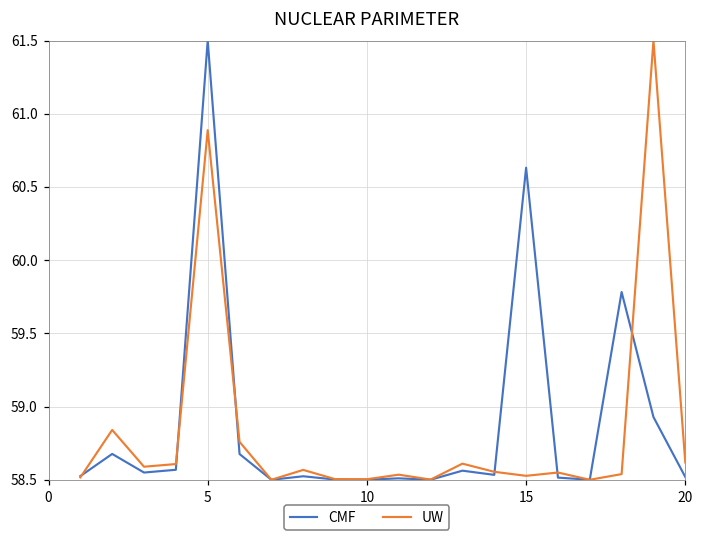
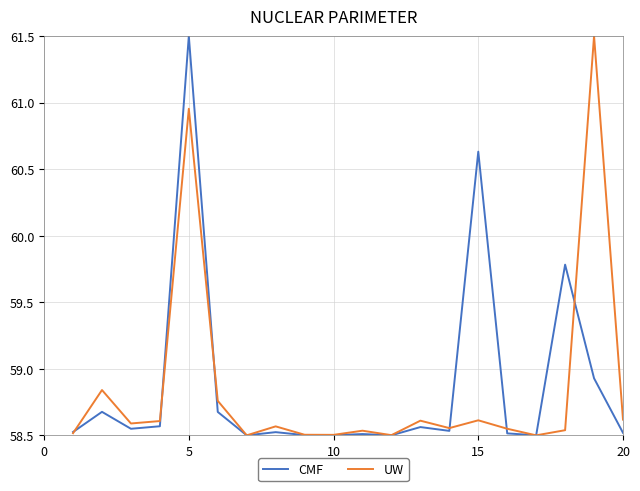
  {
    "CMF": {
      "5": 61.50,
      "15": 60.63,
      "20": 58.52
    },
    "UW": {
-     "5": 60.89,
-     "15": 58.53,
+     "5": 60.95,
+     "15": 58.61,
      "20": 58.62
    }
  }
